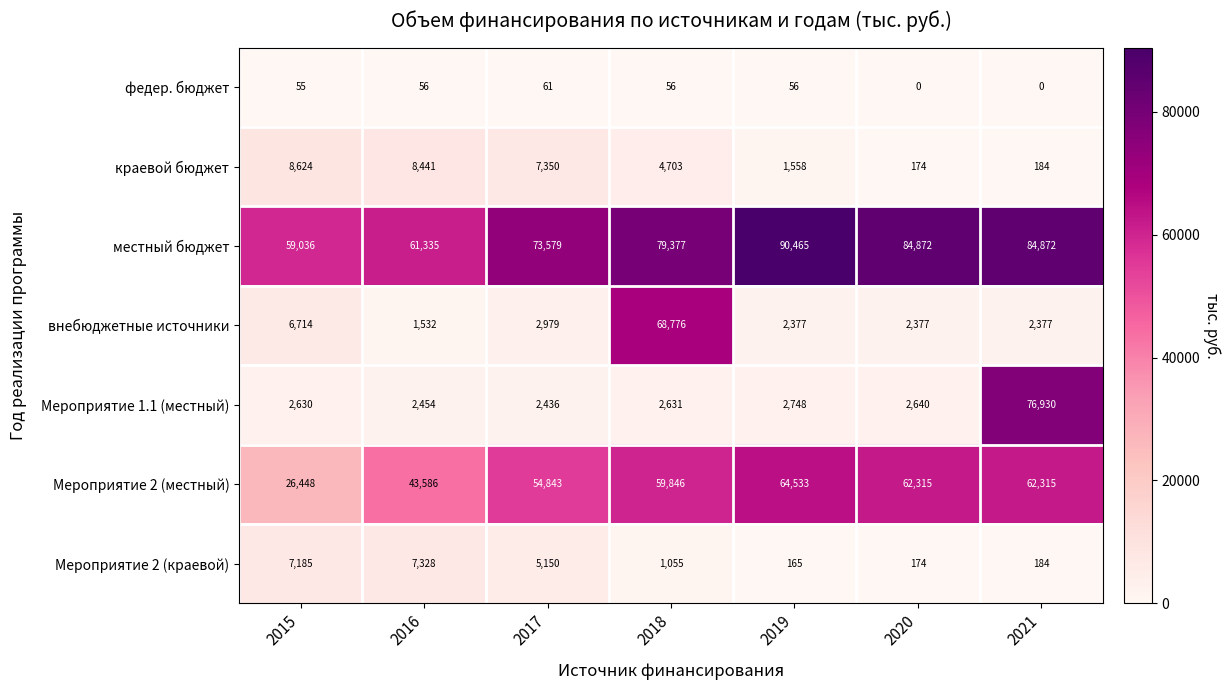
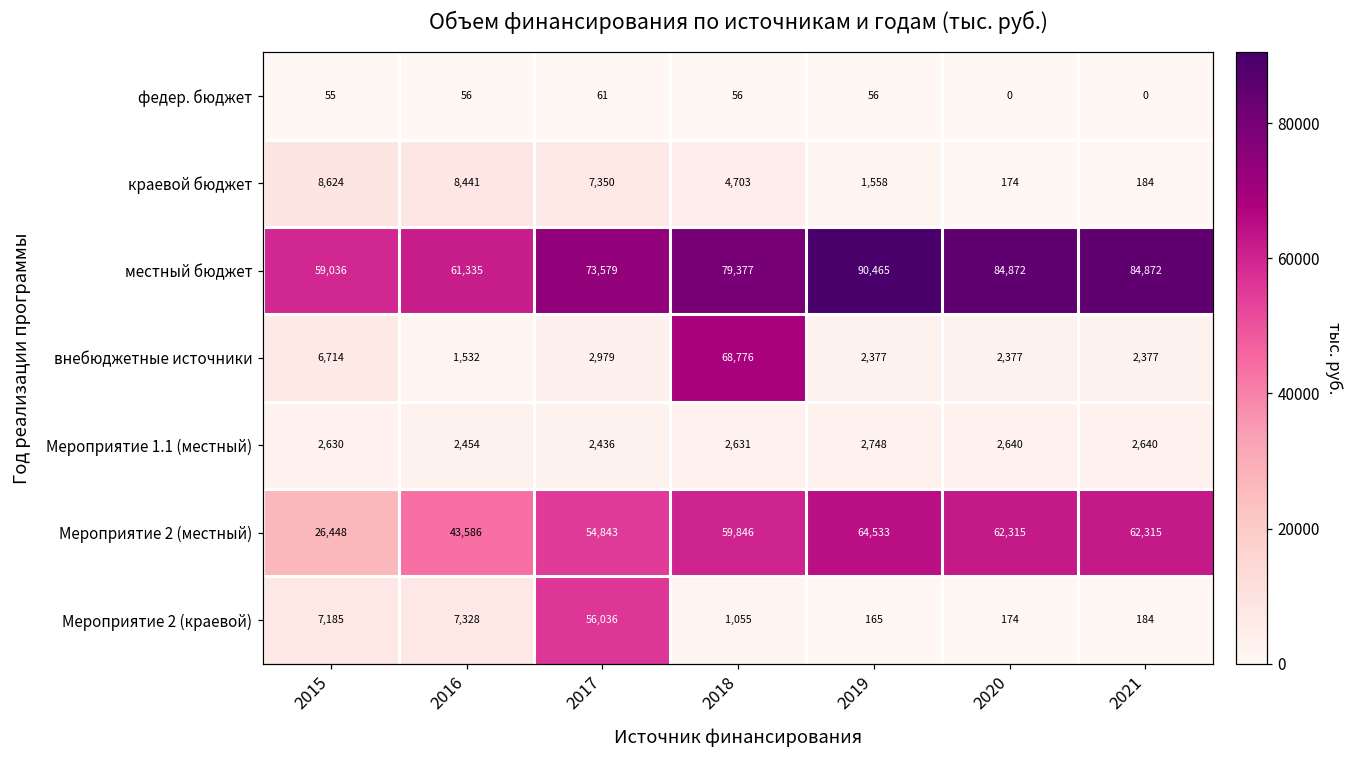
  {
    "федер. бюджет": {
      "2015": "55",
      "2016": "56",
      "2017": "61",
      "2018": "56",
      "2019": "56",
      "2020": "0",
      "2021": "0"
    },
    "краевой бюджет": {
      "2015": "8,624",
      "2016": "8,441",
      "2017": "7,350",
      "2018": "4,703",
      "2019": "1,558",
      "2020": "174",
      "2021": "184"
    },
    "местный бюджет": {
      "2015": "59,036",
      "2016": "61,335",
      "2017": "73,579",
      "2018": "79,377",
      "2019": "90,465",
      "2020": "84,872",
      "2021": "84,872"
    },
    "внебюджетные источники": {
      "2015": "6,714",
      "2016": "1,532",
      "2017": "2,979",
      "2018": "68,776",
      "2019": "2,377",
      "2020": "2,377",
      "2021": "2,377"
    },
    "Мероприятие 1.1 (местный)": {
      "2015": "2,630",
      "2016": "2,454",
      "2017": "2,436",
      "2018": "2,631",
      "2019": "2,748",
      "2020": "2,640",
-     "2021": "76,930"
+     "2021": "2,640"
    },
    "Мероприятие 2 (местный)": {
      "2015": "26,448",
      "2016": "43,586",
      "2017": "54,843",
      "2018": "59,846",
      "2019": "64,533",
      "2020": "62,315",
      "2021": "62,315"
    },
    "Мероприятие 2 (краевой)": {
      "2015": "7,185",
      "2016": "7,328",
-     "2017": "5,150",
+     "2017": "56,036",
      "2018": "1,055",
      "2019": "165",
      "2020": "174",
      "2021": "184"
    }
  }
